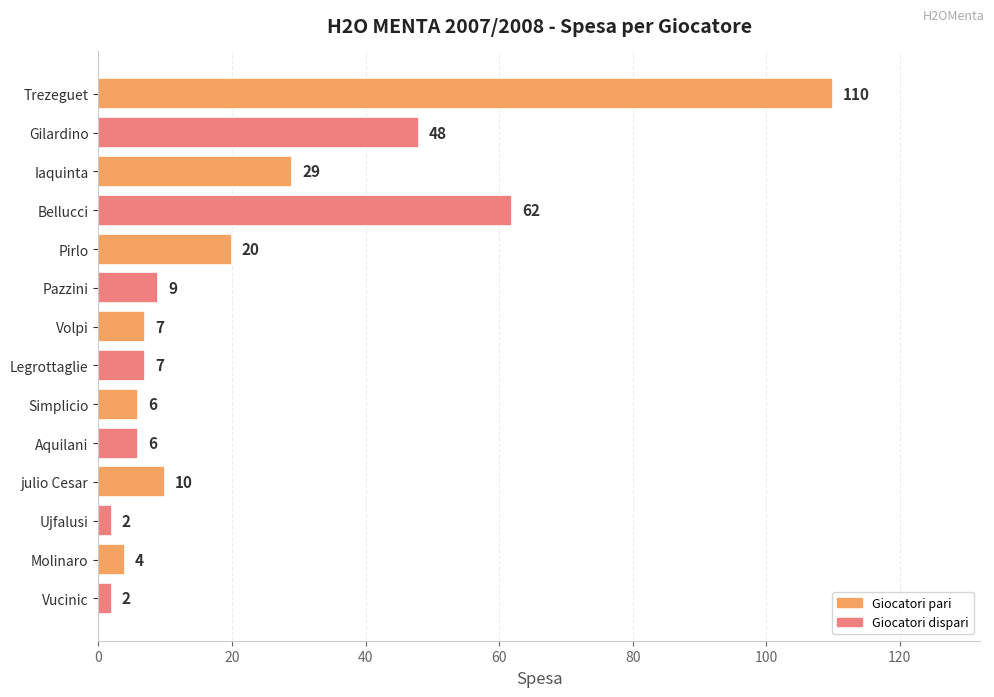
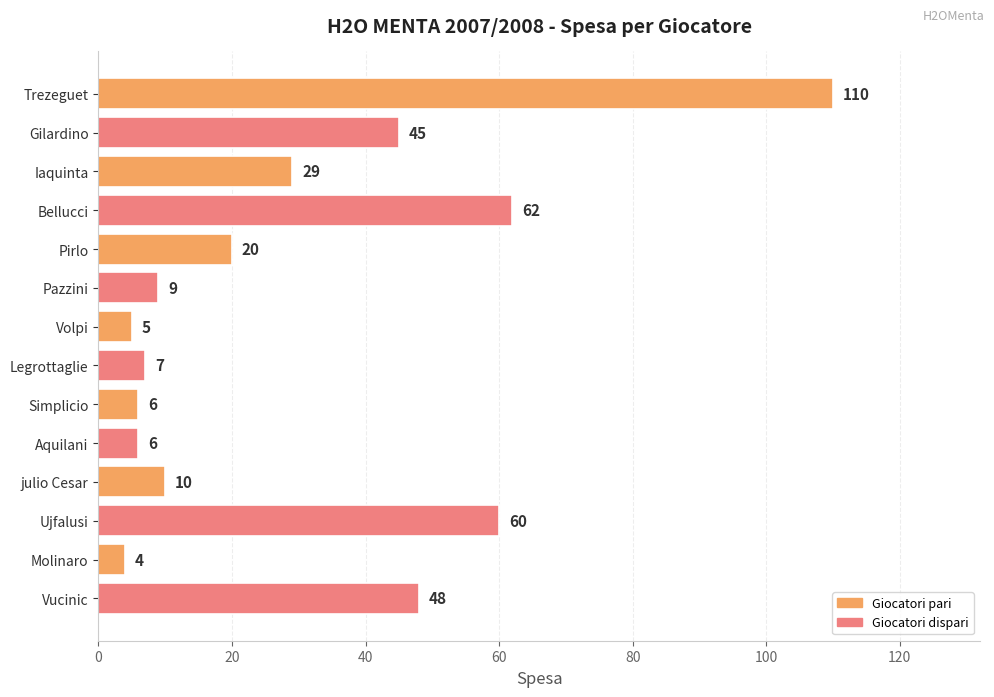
  {
    "Trezeguet": 110,
-   "Gilardino": 48,
+   "Gilardino": 45,
    "Iaquinta": 29,
    "Bellucci": 62,
    "Pirlo": 20,
    "Pazzini": 9,
-   "Volpi": 7,
+   "Volpi": 5,
    "Legrottaglie": 7,
    "Simplicio": 6,
    "Aquilani": 6,
    "julio Cesar": 10,
-   "Ujfalusi": 2,
+   "Ujfalusi": 60,
    "Molinaro": 4,
-   "Vucinic": 2
+   "Vucinic": 48
  }
